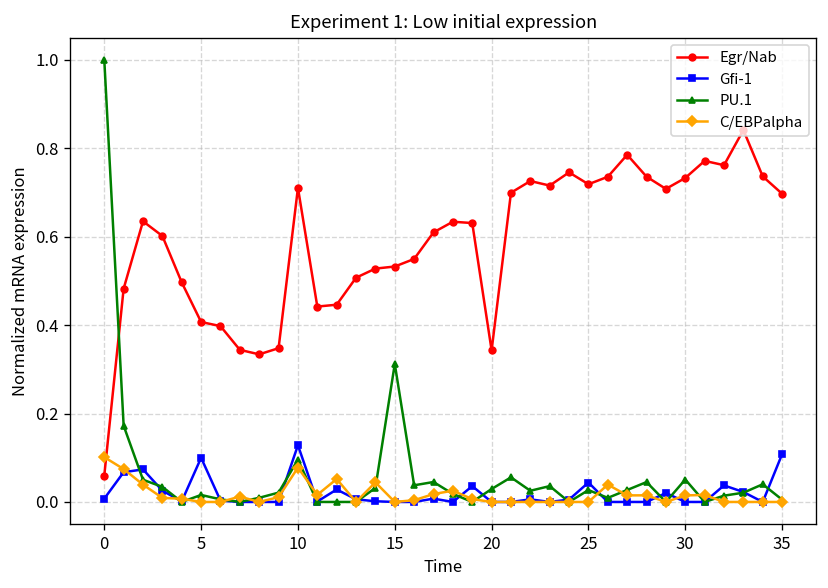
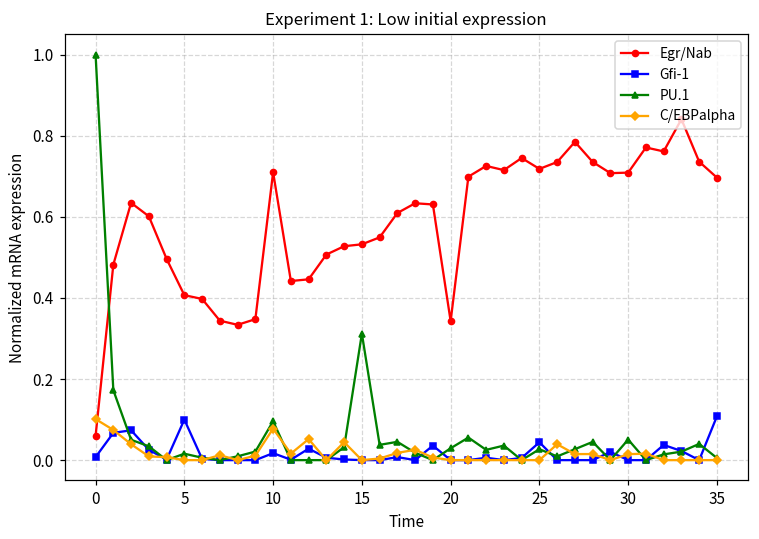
  {
    "Egr/Nab": {
      "0": 0.06,
      "5": 0.41,
      "10": 0.71,
      "15": 0.53,
      "20": 0.34,
      "25": 0.72,
-     "30": 0.73,
+     "30": 0.71,
      "35": 0.70
    },
    "Gfi-1": {
      "0": 0.01,
      "5": 0.10,
-     "10": 0.13,
+     "10": 0.02,
      "25": 0.04,
      "30": 0.00,
      "35": 0.11
    },
    "PU.1": {
      "0": 1.00,
      "5": 0.02,
      "10": 0.10,
      "15": 0.31,
      "20": 0.03,
      "25": 0.03,
      "30": 0.05
    },
    "C/EBPalpha": {
      "0": 0.10,
      "5": 0.00,
      "10": 0.08,
      "25": 0.00,
      "30": 0.01
    }
  }
